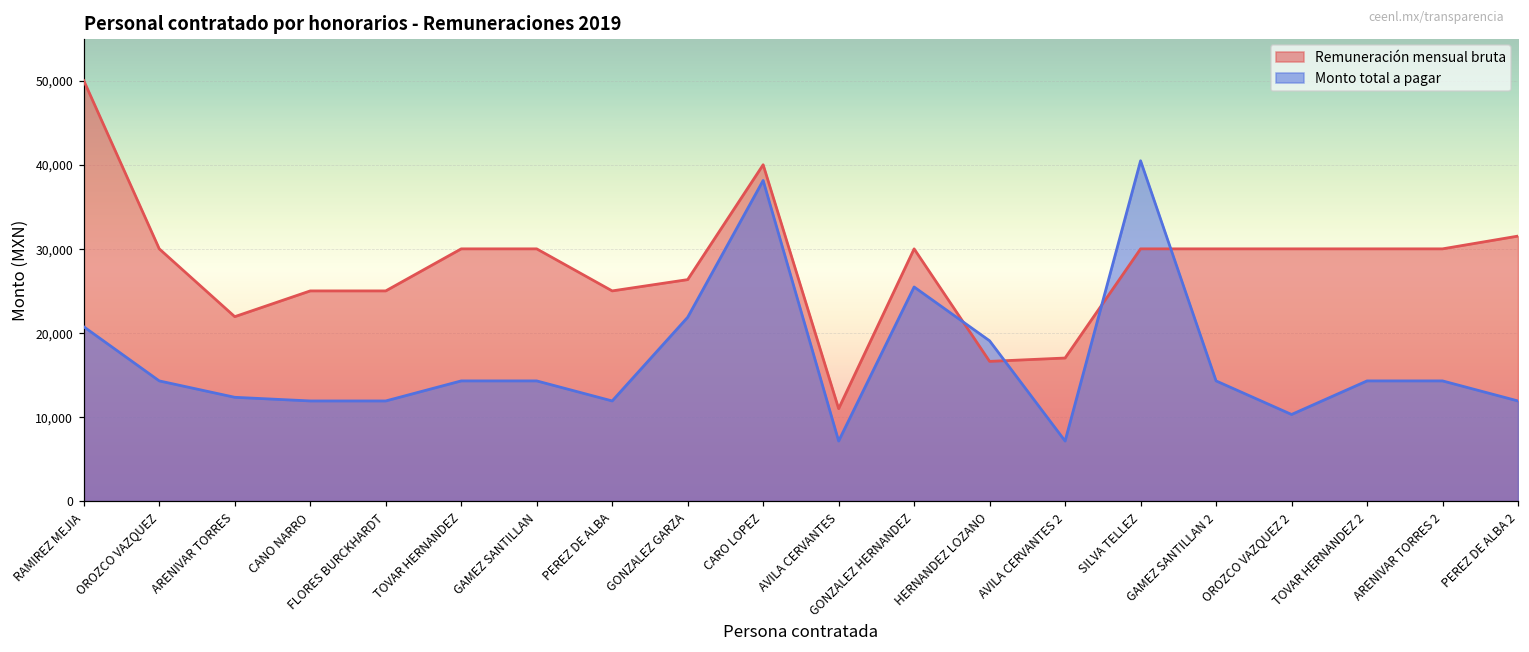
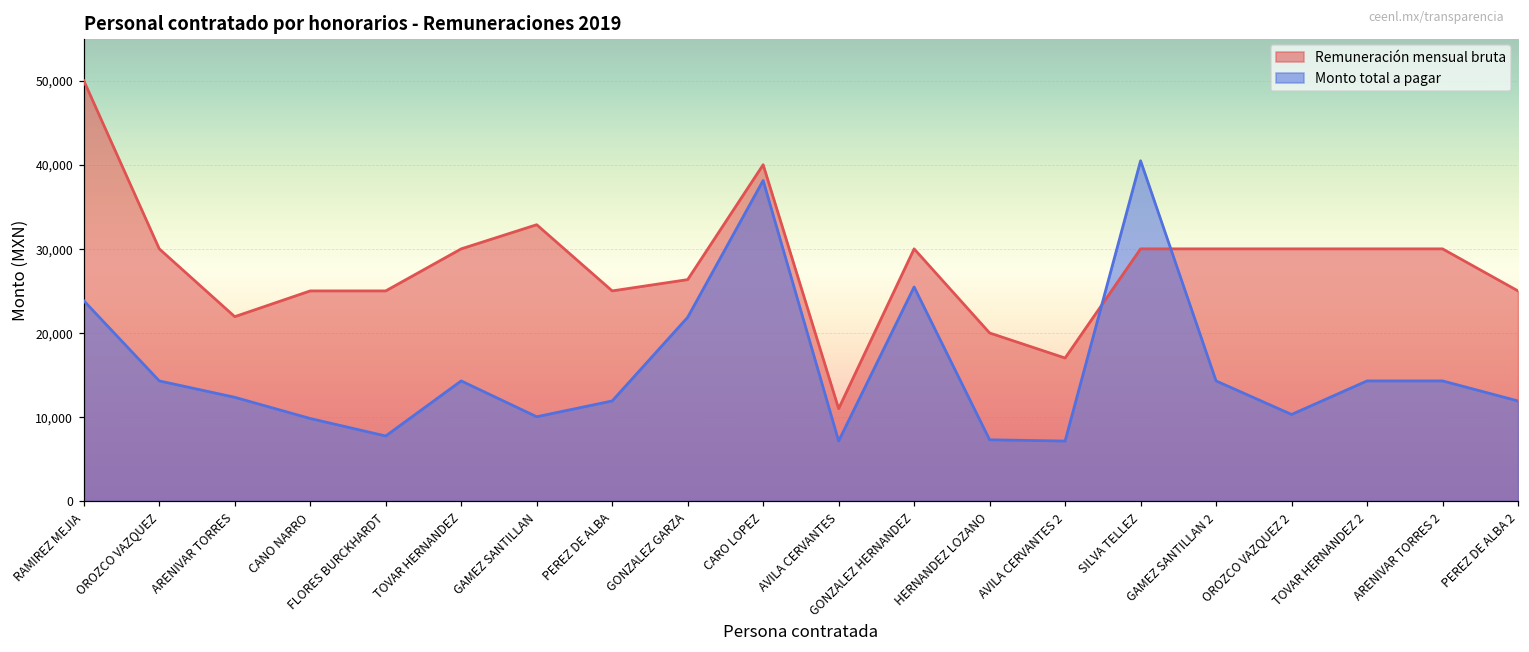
  {
    "Remuneración mensual bruta": {
      "RAMIREZ MEJIA": "50,000",
      "OROZCO VAZQUEZ": "30,000",
      "ARENIVAR TORRES": "22,000",
      "CANO NARRO": "25,000",
      "FLORES BURCKHARDT": "25,000",
      "TOVAR HERNANDEZ": "30,000",
-     "GAMEZ SANTILLAN": "30,000",
+     "GAMEZ SANTILLAN": "33,000",
      "PEREZ DE ALBA": "25,000",
      "GONZALEZ GARZA": "26,000",
      "CARO LOPEZ": "40,000",
      "AVILA CERVANTES": "11,000",
      "GONZALEZ HERNANDEZ": "30,000",
-     "HERNANDEZ LOZANO": "17,000",
+     "HERNANDEZ LOZANO": "20,000",
      "AVILA CERVANTES 2": "17,000",
      "SILVA TELLEZ": "30,000",
      "GAMEZ SANTILLAN 2": "30,000",
      "OROZCO VAZQUEZ 2": "30,000",
      "TOVAR HERNANDEZ 2": "30,000",
      "ARENIVAR TORRES 2": "30,000",
-     "PEREZ DE ALBA 2": "32,000"
+     "PEREZ DE ALBA 2": "25,000"
    },
    "Monto total a pagar": {
-     "RAMIREZ MEJIA": "21,000",
+     "RAMIREZ MEJIA": "24,000",
      "OROZCO VAZQUEZ": "14,000",
      "ARENIVAR TORRES": "12,000",
-     "CANO NARRO": "12,000",
-     "FLORES BURCKHARDT": "12,000",
+     "CANO NARRO": "10,000",
+     "FLORES BURCKHARDT": "8,000",
      "TOVAR HERNANDEZ": "14,000",
-     "GAMEZ SANTILLAN": "14,000",
+     "GAMEZ SANTILLAN": "10,000",
      "PEREZ DE ALBA": "12,000",
      "GONZALEZ GARZA": "22,000",
      "CARO LOPEZ": "38,000",
      "AVILA CERVANTES": "7,000",
      "GONZALEZ HERNANDEZ": "25,000",
-     "HERNANDEZ LOZANO": "19,000",
+     "HERNANDEZ LOZANO": "7,000",
      "AVILA CERVANTES 2": "7,000",
      "SILVA TELLEZ": "40,000",
      "GAMEZ SANTILLAN 2": "14,000",
      "OROZCO VAZQUEZ 2": "10,000",
      "TOVAR HERNANDEZ 2": "14,000",
      "ARENIVAR TORRES 2": "14,000",
      "PEREZ DE ALBA 2": "12,000"
    }
  }
